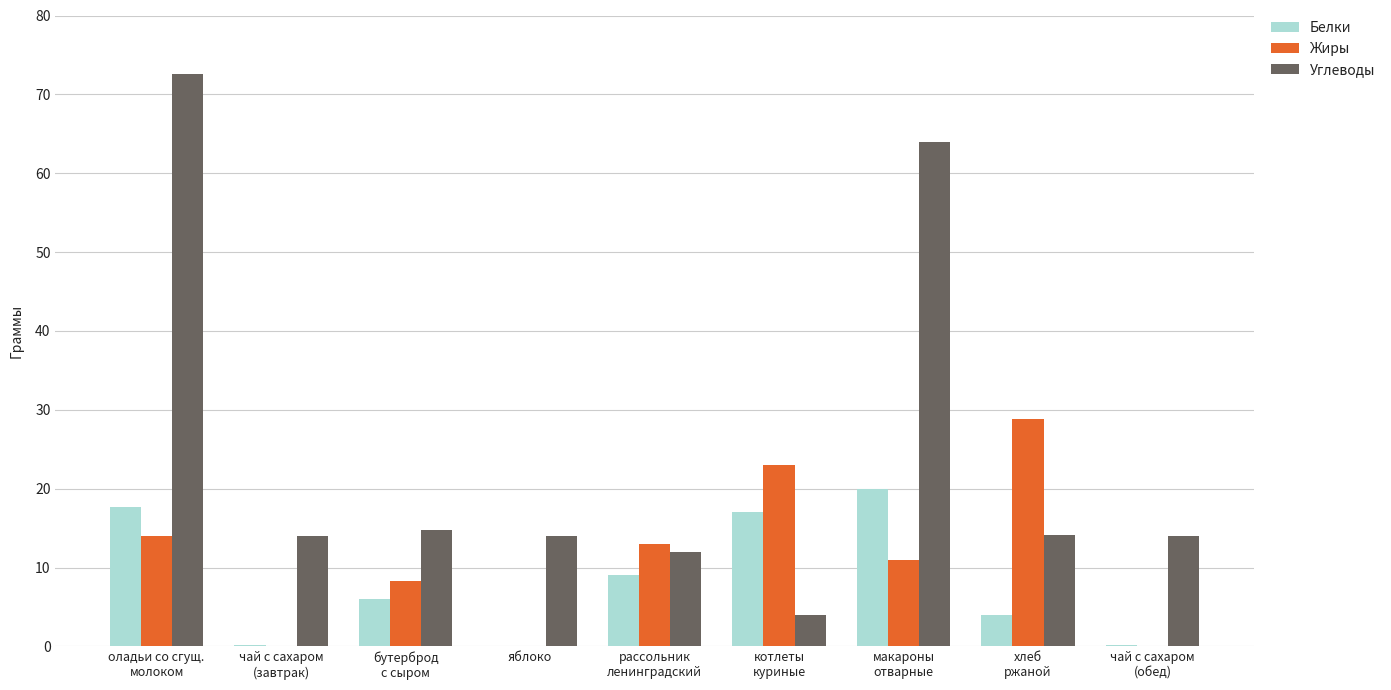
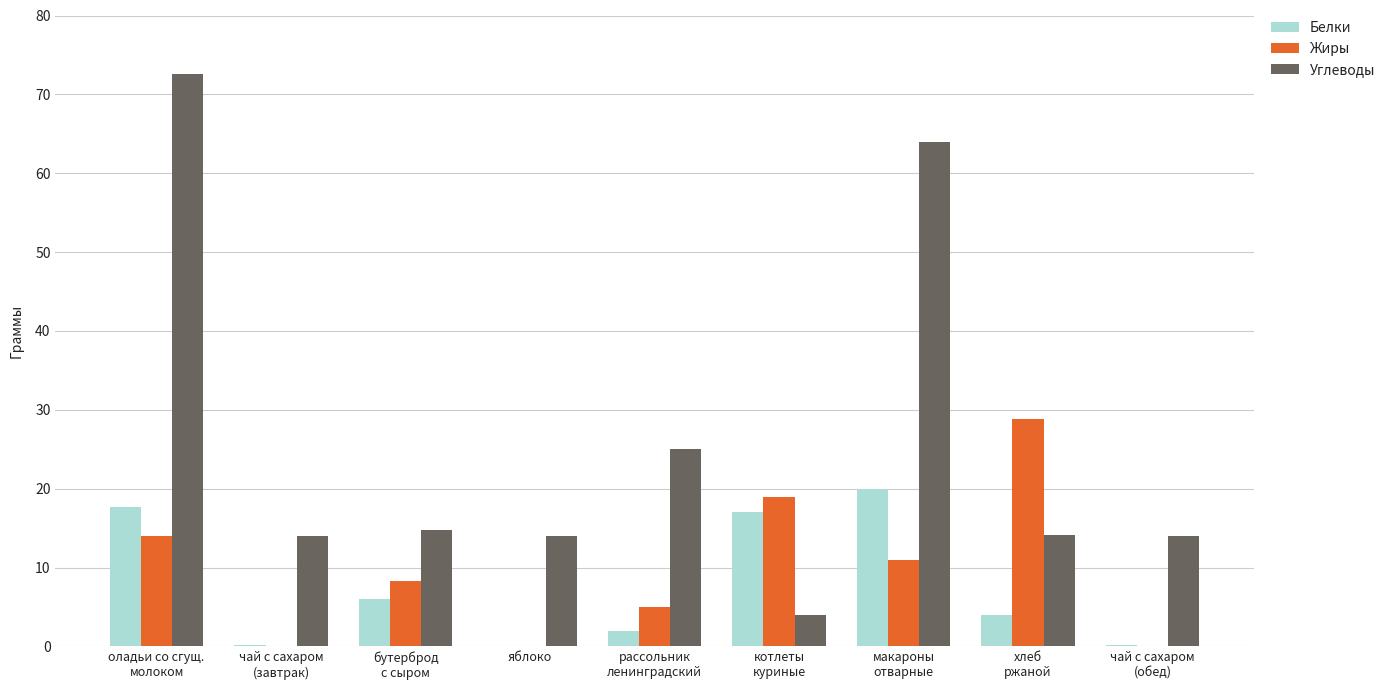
  {
    "Белки": {
      "оладьи со сгущ. молоком": 18,
      "бутерброд с сыром": 6,
      "яблоко": 0,
-     "рассольник ленинградский": 9,
+     "рассольник ленинградский": 2,
      "котлеты куриные": 17,
      "макароны отварные": 20,
      "хлеб ржаной": 4
    },
    "Жиры": {
      "оладьи со сгущ. молоком": 14,
      "чай с сахаром (завтрак)": 0,
      "бутерброд с сыром": 8,
      "яблоко": 0,
-     "рассольник ленинградский": 13,
-     "котлеты куриные": 23,
+     "рассольник ленинградский": 5,
+     "котлеты куриные": 19,
      "макароны отварные": 11,
      "хлеб ржаной": 29,
      "чай с сахаром (обед)": 0
    },
    "Углеводы": {
      "оладьи со сгущ. молоком": 73,
      "чай с сахаром (завтрак)": 14,
      "бутерброд с сыром": 15,
      "яблоко": 14,
-     "рассольник ленинградский": 12,
+     "рассольник ленинградский": 25,
      "котлеты куриные": 4,
      "макароны отварные": 64,
      "хлеб ржаной": 14,
      "чай с сахаром (обед)": 14
    }
  }
